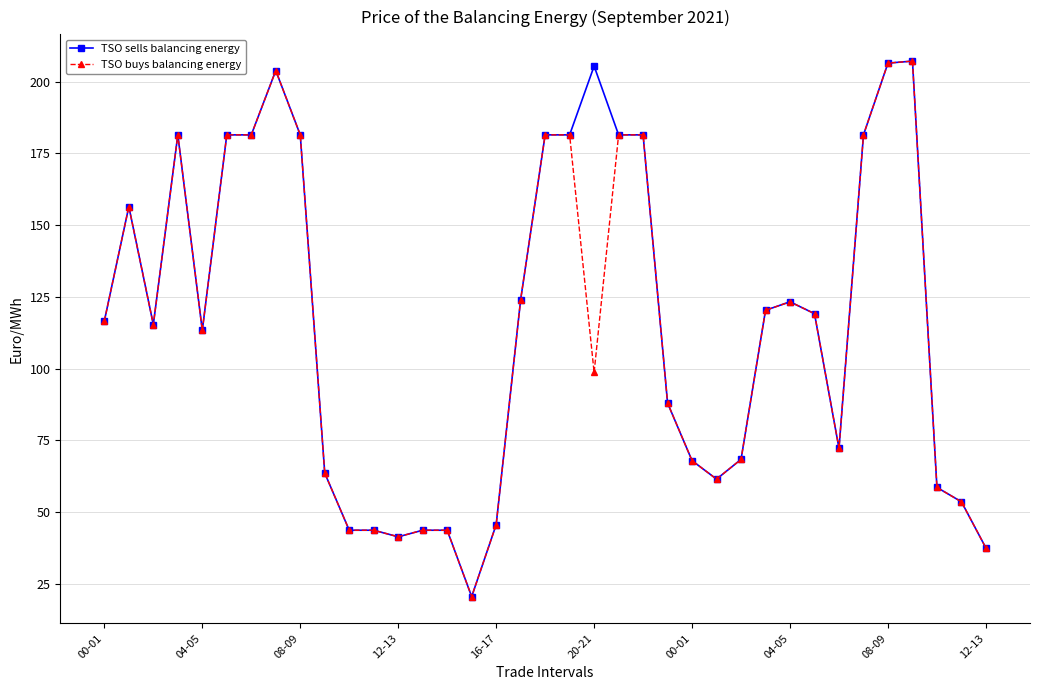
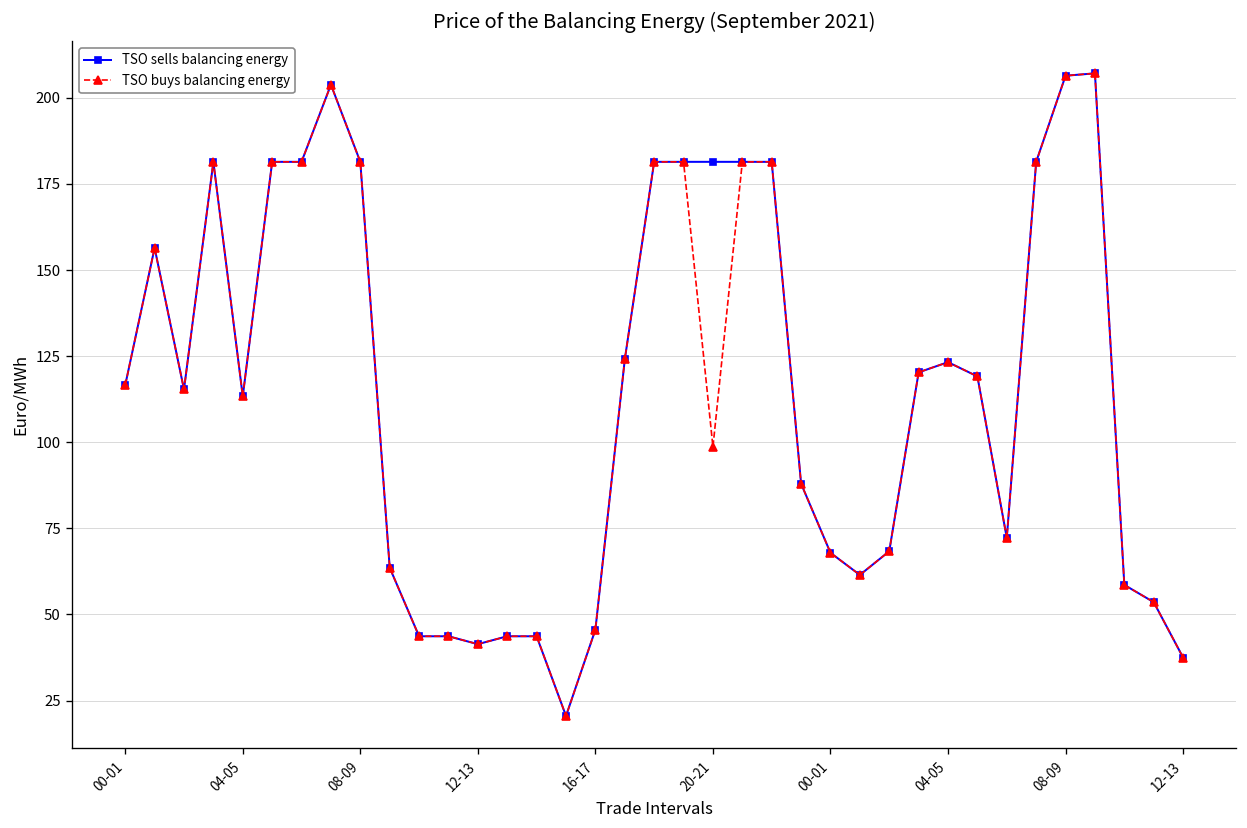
  {
    "TSO sells balancing energy": {
-     "20-21": 205
+     "20-21": 181
    },
    "TSO buys balancing energy": {
      "20-21": 99
    }
  }
